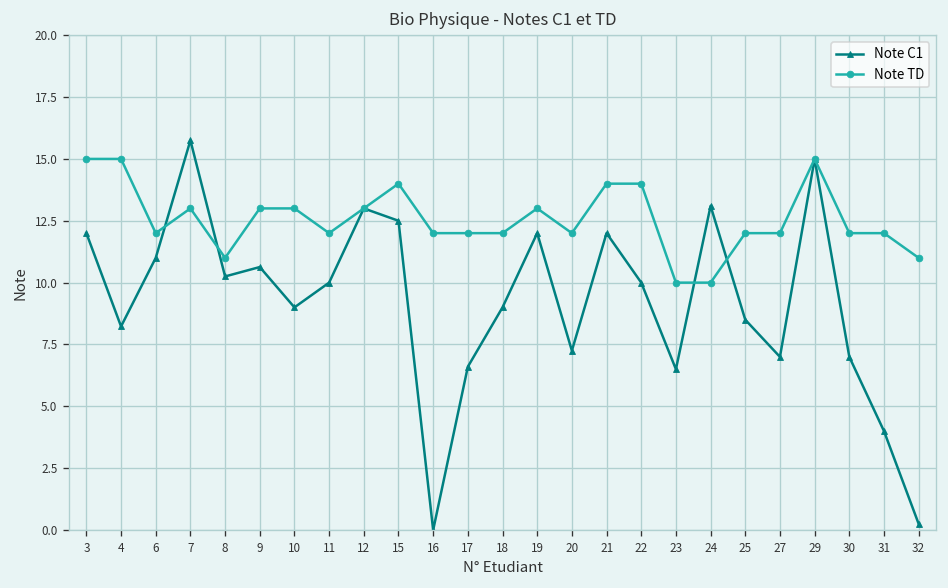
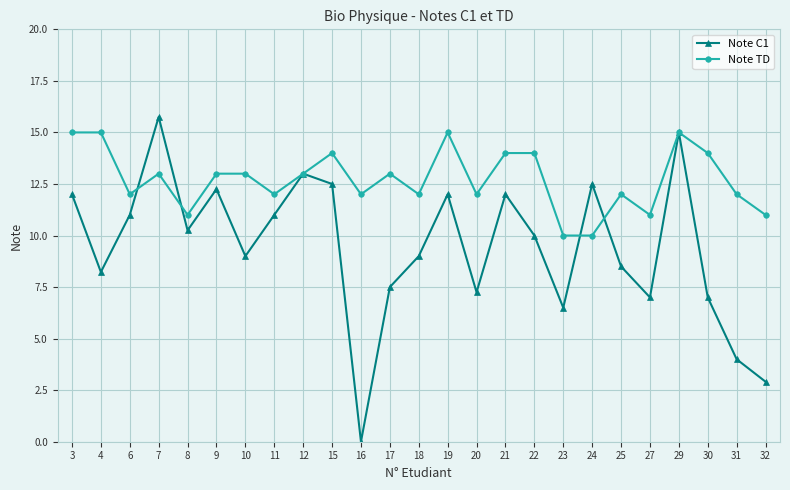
  {
    "Note C1": {
      "3": 12.0,
      "4": 8.2,
      "6": 11.0,
      "7": 15.8,
      "8": 10.3,
-     "9": 10.6,
+     "9": 12.3,
      "10": 9.0,
-     "11": 10,
+     "11": 11,
      "15": 12.5,
      "16": 0.0,
-     "17": 6.6,
+     "17": 7.5,
      "18": 9.0,
      "19": 12.0,
      "20": 7.3,
      "21": 12.0,
      "22": 10.0,
      "23": 6.5,
-     "24": 13.1,
+     "24": 12.5,
      "25": 8.5,
      "27": 7.0,
      "30": 7.0,
      "31": 4.0,
-     "32": 0.3
+     "32": 2.9
    },
    "Note TD": {
      "3": 15,
      "4": 15,
      "6": 12,
      "7": 13,
      "8": 11,
      "9": 13,
      "10": 13,
      "11": 12,
      "15": 14,
      "16": 12,
-     "17": 12,
+     "17": 13,
      "18": 12,
-     "19": 13,
+     "19": 15,
      "20": 12,
      "21": 14,
      "22": 14,
      "23": 10,
      "24": 10,
      "25": 12,
-     "27": 12,
-     "30": 12,
+     "27": 11,
+     "30": 14,
      "31": 12,
      "32": 11
    }
  }
